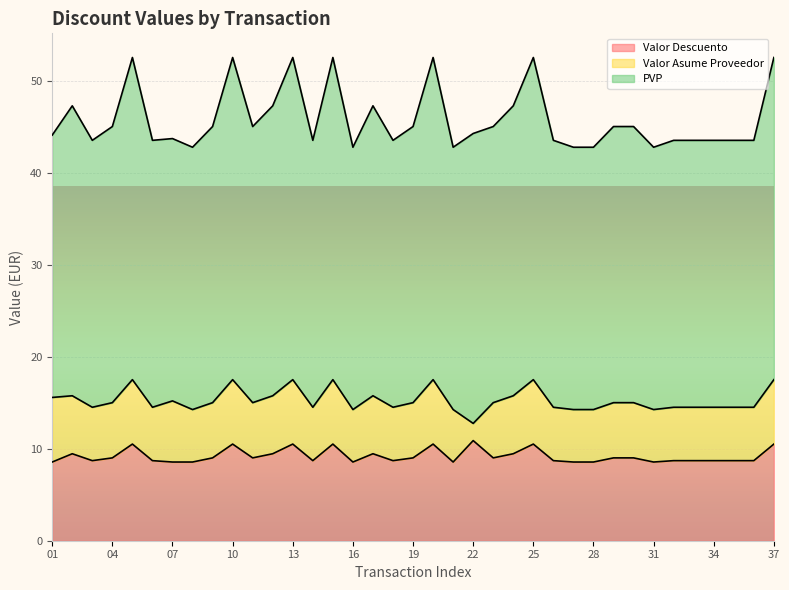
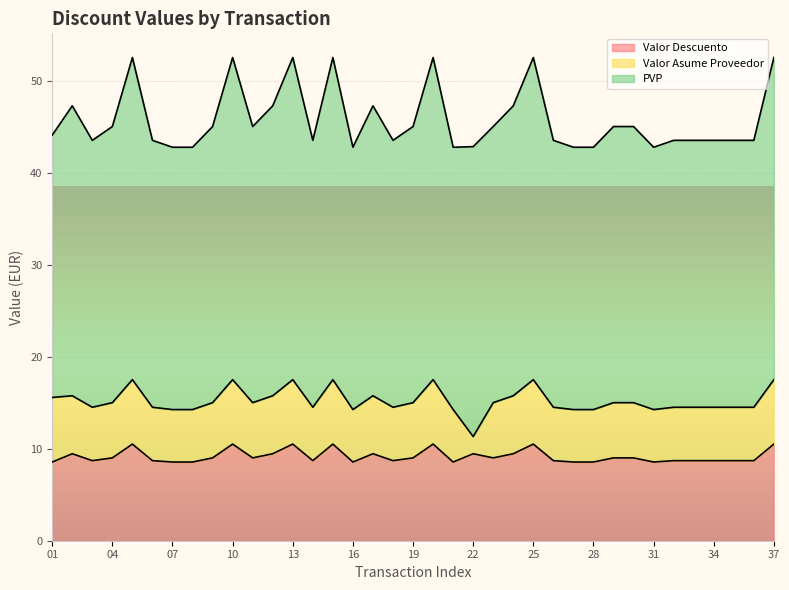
  {
    "Valor Descuento": {
      "01": 9,
      "04": 9,
      "07": 9,
      "10": 11,
      "13": 11,
      "16": 9,
      "19": 9,
-     "22": 11,
+     "22": 9,
      "25": 11,
      "28": 9,
      "31": 9,
      "34": 9,
      "37": 11
    },
    "Valor Asume Proveedor": {
      "01": 7,
      "04": 6,
-     "07": 7,
+     "07": 6,
      "10": 7,
      "13": 7,
      "16": 6,
      "19": 6,
      "22": 2,
      "25": 7,
      "28": 6,
      "31": 6,
      "34": 6,
      "37": 7
    },
    "PVP": {
      "01": 29,
      "04": 30,
      "07": 29,
      "10": 35,
      "13": 35,
      "16": 29,
      "19": 30,
      "22": 32,
      "25": 35,
      "28": 29,
      "31": 29,
      "34": 29,
      "37": 35
    }
  }
